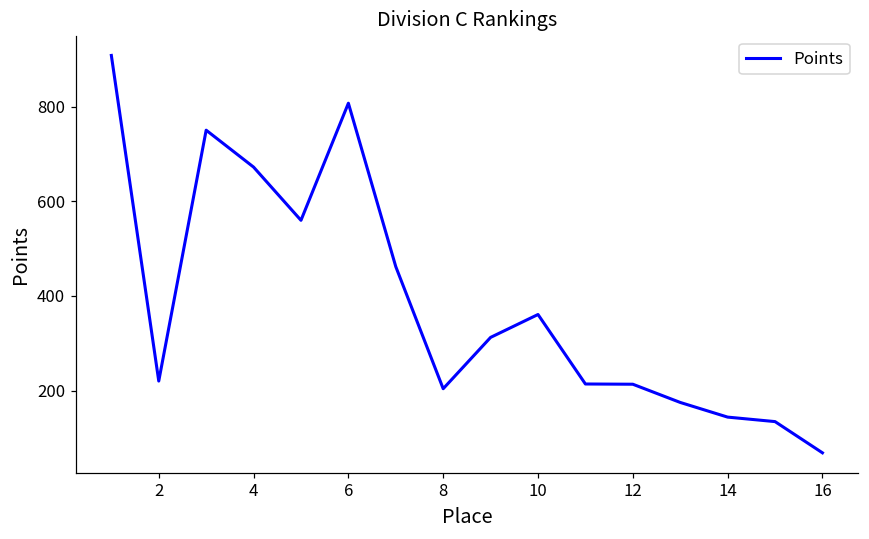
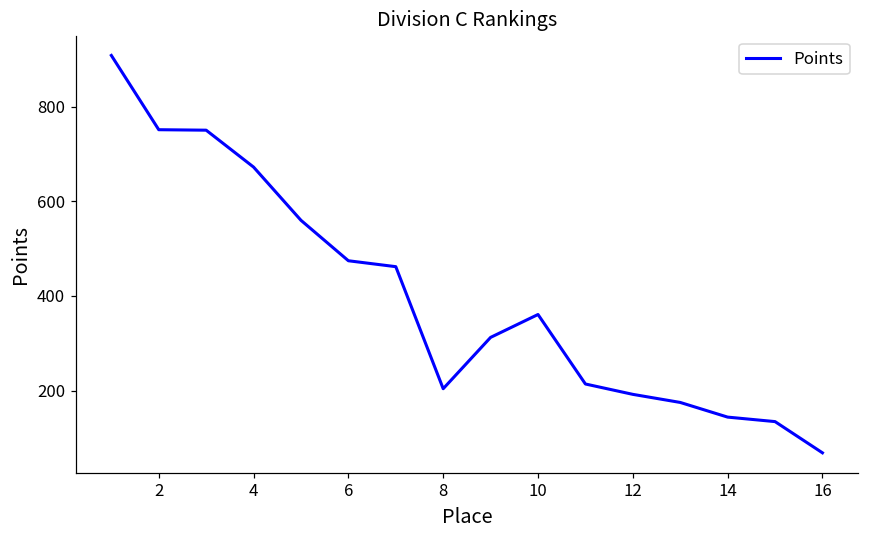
  {
-   "2": 220,
+   "2": 750,
    "4": 670,
-   "6": 810,
+   "6": 470,
    "8": 200,
    "10": 360,
-   "12": 210,
+   "12": 190,
    "14": 140,
    "16": 70
  }
